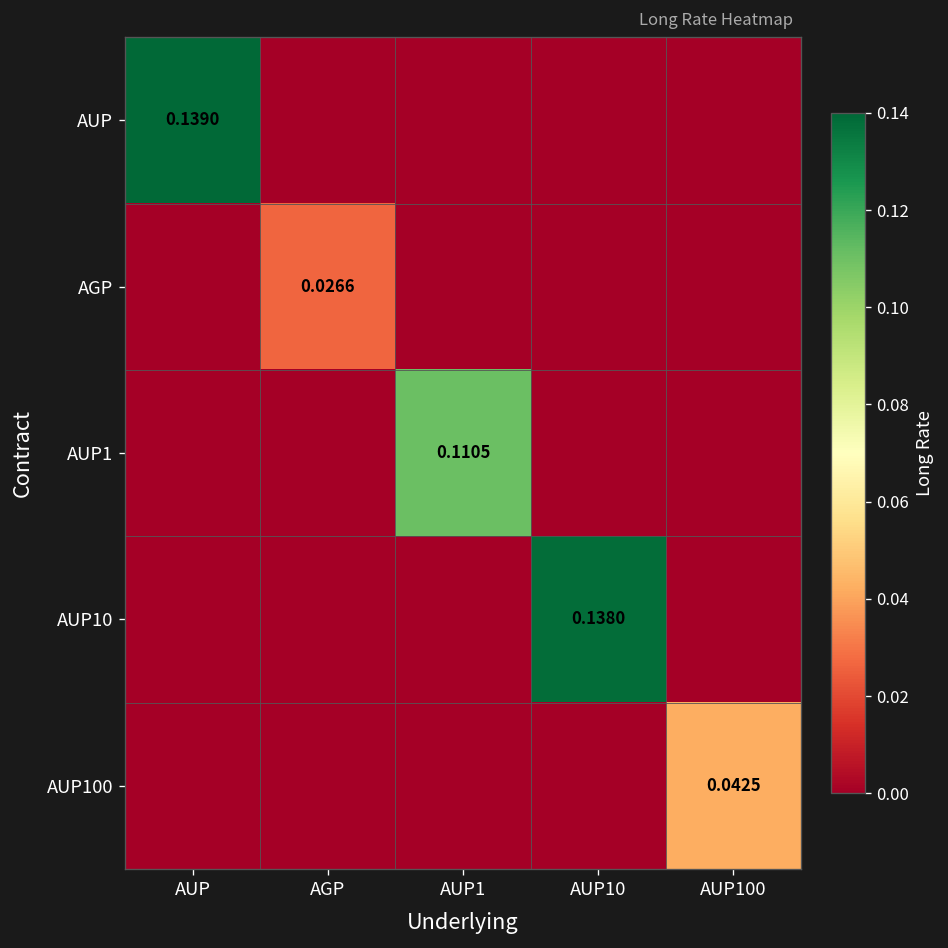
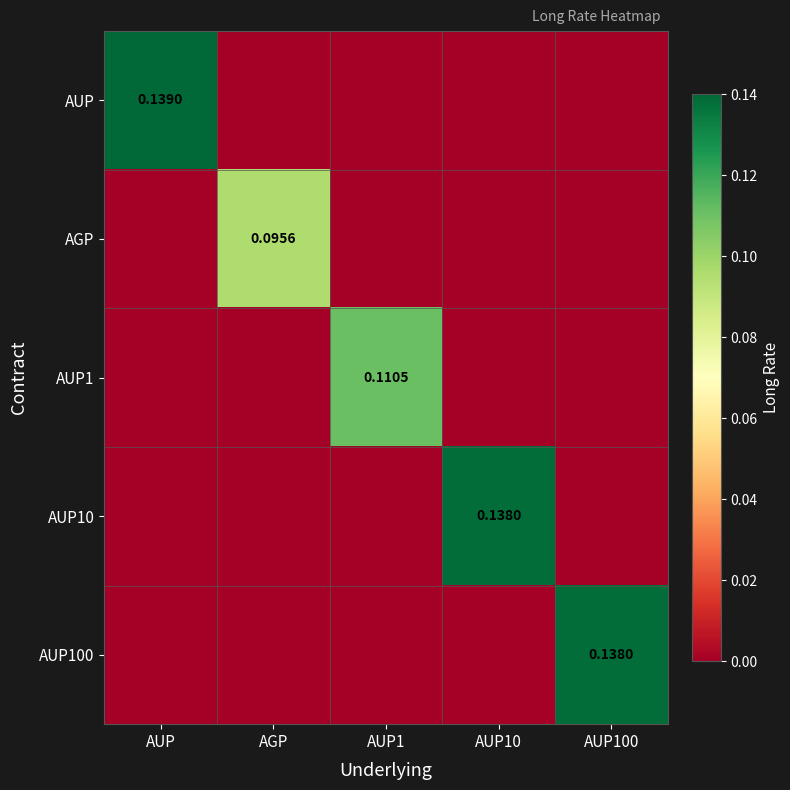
  {
    "AUP": {
      "AUP": 0.1390
    },
    "AGP": {
-     "AGP": 0.0266
+     "AGP": 0.0956
    },
    "AUP1": {
      "AUP1": 0.1105
    },
    "AUP10": {
      "AUP10": 0.1380
    },
    "AUP100": {
-     "AUP100": 0.0425
+     "AUP100": 0.1380
    }
  }
